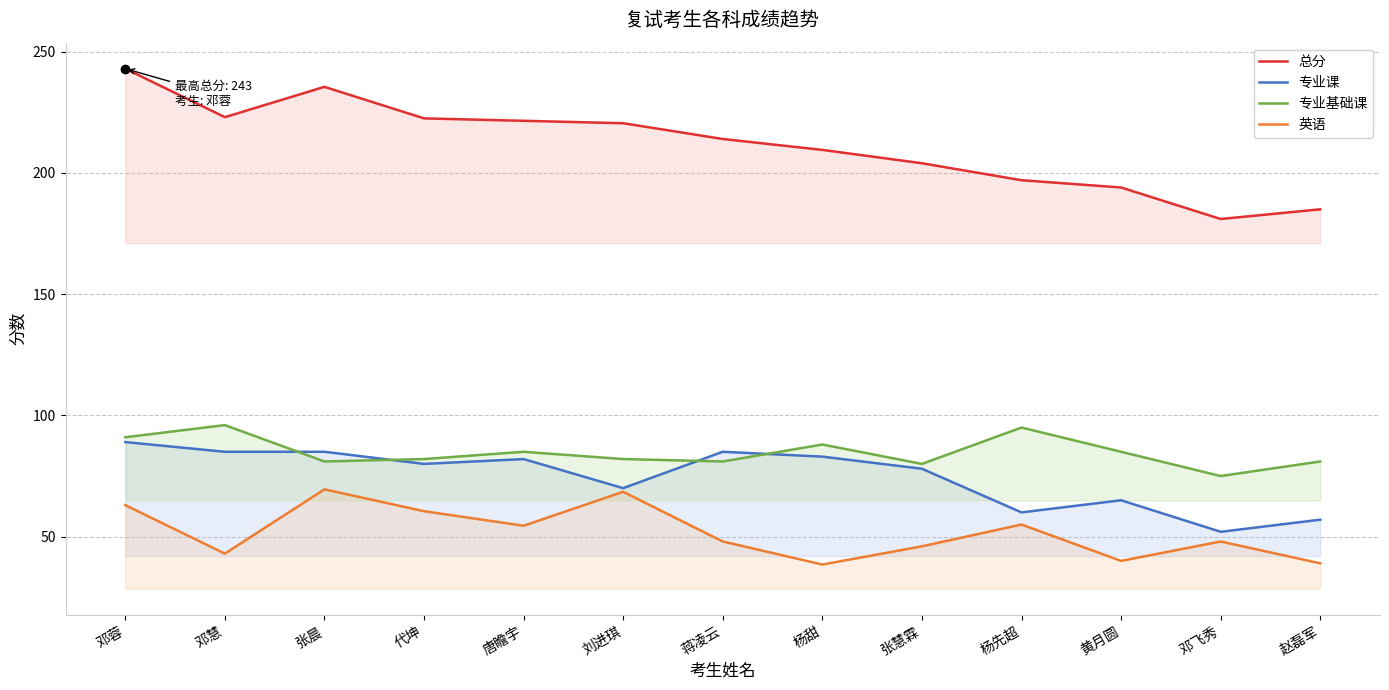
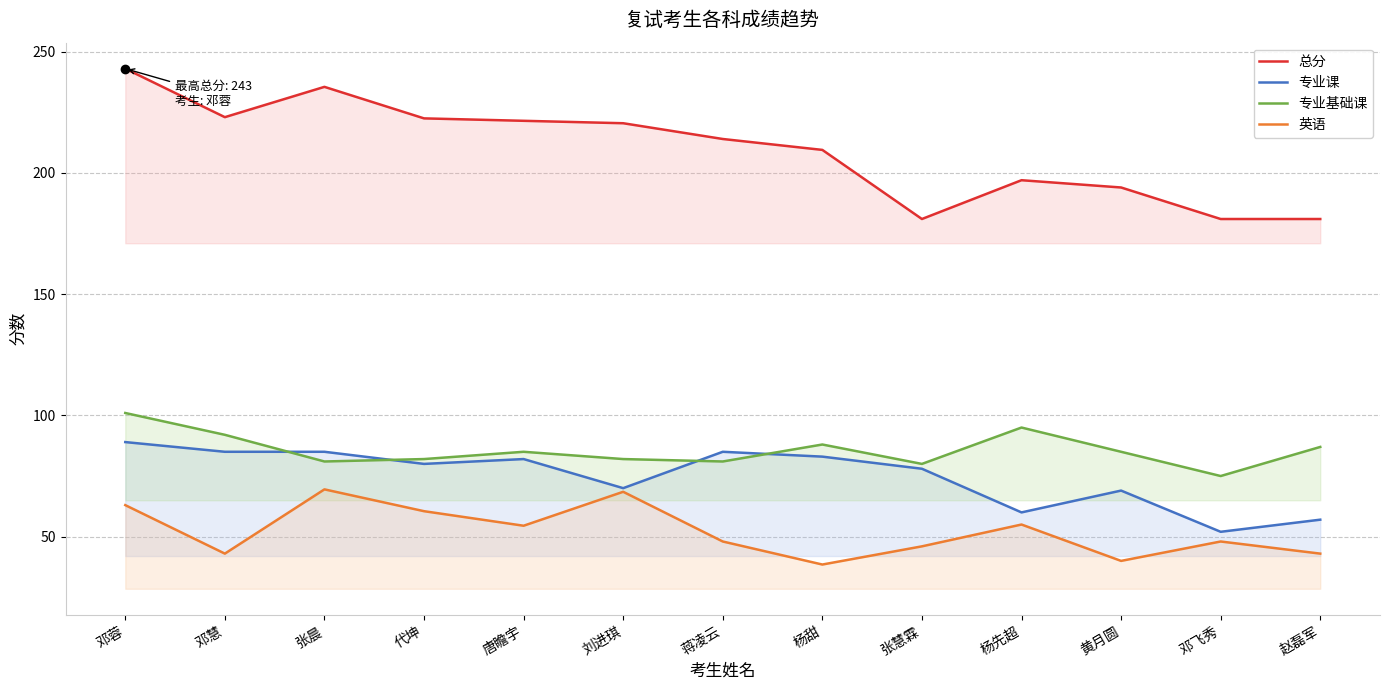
  {
    "总分": {
      "邓慧": 223,
      "张晨": 236,
      "代坤": 223,
      "唐瞻宇": 222,
      "刘进琪": 221,
      "蒋凌云": 214,
      "杨甜": 210,
-     "张慧霖": 204,
+     "张慧霖": 181,
      "杨先超": 197,
      "黄月圆": 194,
      "邓飞秀": 181,
-     "赵磊军": 185
+     "赵磊军": 181
    },
    "专业课": {
      "邓蓉": 89,
      "邓慧": 85,
      "张晨": 85,
      "代坤": 80,
      "唐瞻宇": 82,
      "刘进琪": 70,
      "蒋凌云": 85,
      "杨甜": 83,
      "张慧霖": 78,
      "杨先超": 60,
-     "黄月圆": 65,
+     "黄月圆": 69,
      "邓飞秀": 52,
      "赵磊军": 57
    },
    "专业基础课": {
-     "邓蓉": 91,
-     "邓慧": 96,
+     "邓蓉": 101,
+     "邓慧": 92,
      "张晨": 81,
      "代坤": 82,
      "唐瞻宇": 85,
      "刘进琪": 82,
      "蒋凌云": 81,
      "杨甜": 88,
      "张慧霖": 80,
      "杨先超": 95,
      "黄月圆": 85,
      "邓飞秀": 75,
-     "赵磊军": 81
+     "赵磊军": 87
    },
    "英语": {
      "邓蓉": 63,
      "邓慧": 43,
      "张晨": 70,
      "代坤": 61,
      "唐瞻宇": 55,
      "刘进琪": 69,
      "蒋凌云": 48,
      "杨甜": 39,
      "张慧霖": 46,
      "杨先超": 55,
      "黄月圆": 40,
      "邓飞秀": 48,
-     "赵磊军": 39
+     "赵磊军": 43
    }
  }
